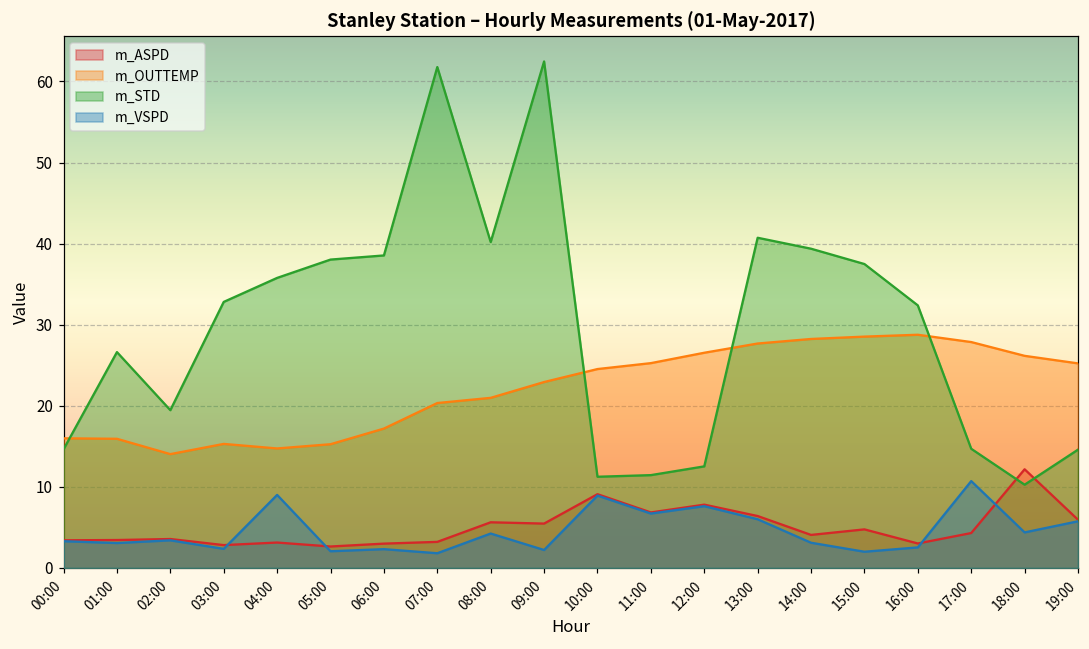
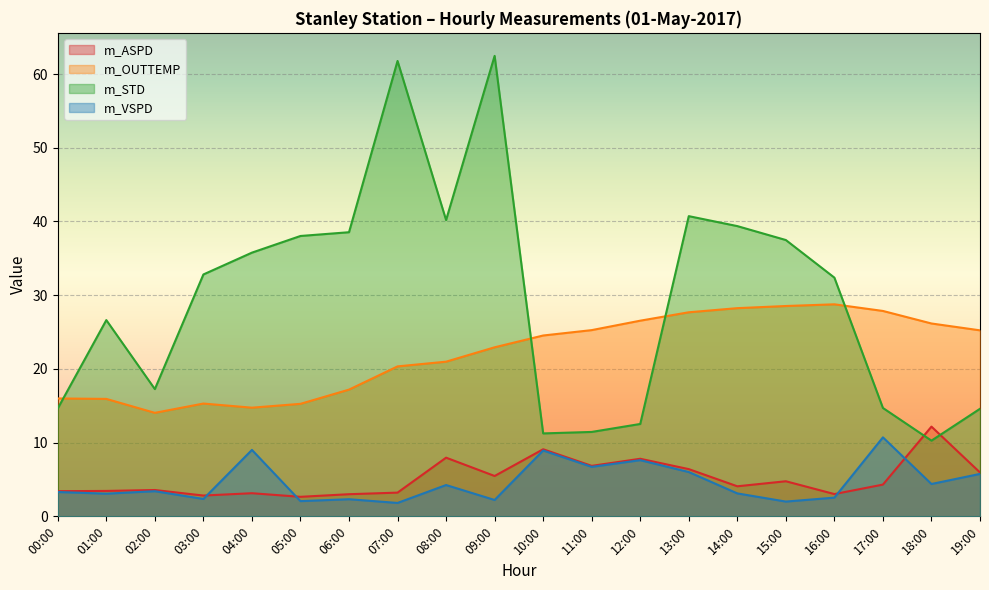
  {
    "m_ASPD": {
      "01:00": 3,
      "03:00": 3,
      "04:00": 3,
      "05:00": 3,
      "06:00": 3,
      "07:00": 3,
-     "08:00": 6,
+     "08:00": 8,
      "09:00": 5,
      "13:00": 6,
      "14:00": 4,
      "15:00": 5,
      "16:00": 3,
      "17:00": 4,
      "18:00": 12
    },
    "m_OUTTEMP": {
      "00:00": 16,
      "01:00": 16,
      "02:00": 14,
      "03:00": 15,
      "04:00": 15,
      "05:00": 15,
      "06:00": 17,
      "07:00": 20,
      "08:00": 21,
      "09:00": 23,
      "10:00": 25,
      "11:00": 25,
      "12:00": 27,
      "13:00": 28,
      "14:00": 28,
      "15:00": 29,
      "16:00": 29,
      "17:00": 28,
      "18:00": 26,
      "19:00": 25
    },
    "m_STD": {
      "00:00": 15,
      "01:00": 27,
-     "02:00": 19,
+     "02:00": 17,
      "03:00": 33,
      "04:00": 36,
      "05:00": 38,
      "06:00": 39,
      "07:00": 62,
      "08:00": 40,
      "09:00": 62,
      "10:00": 11,
      "11:00": 11,
      "12:00": 13,
      "13:00": 41,
      "14:00": 39,
      "15:00": 37,
      "16:00": 32,
      "17:00": 15,
      "18:00": 10,
      "19:00": 15
    },
    "m_VSPD": {
      "01:00": 3,
      "03:00": 2,
      "04:00": 9,
      "05:00": 2,
      "06:00": 2,
      "07:00": 2,
      "08:00": 4,
      "09:00": 2,
      "13:00": 6,
      "14:00": 3,
      "15:00": 2,
      "16:00": 3,
      "17:00": 11,
      "18:00": 4
    }
  }
